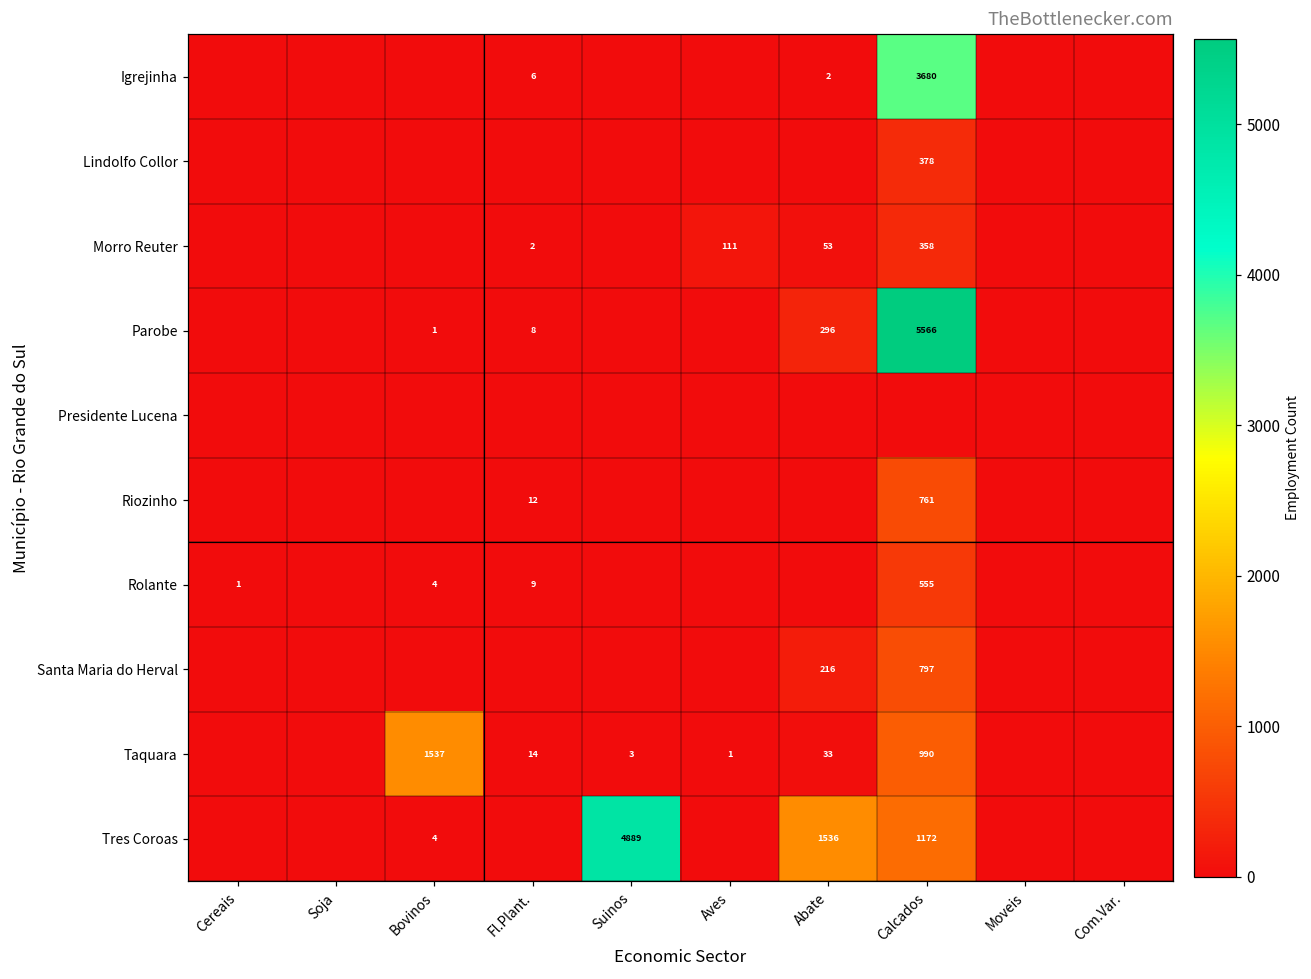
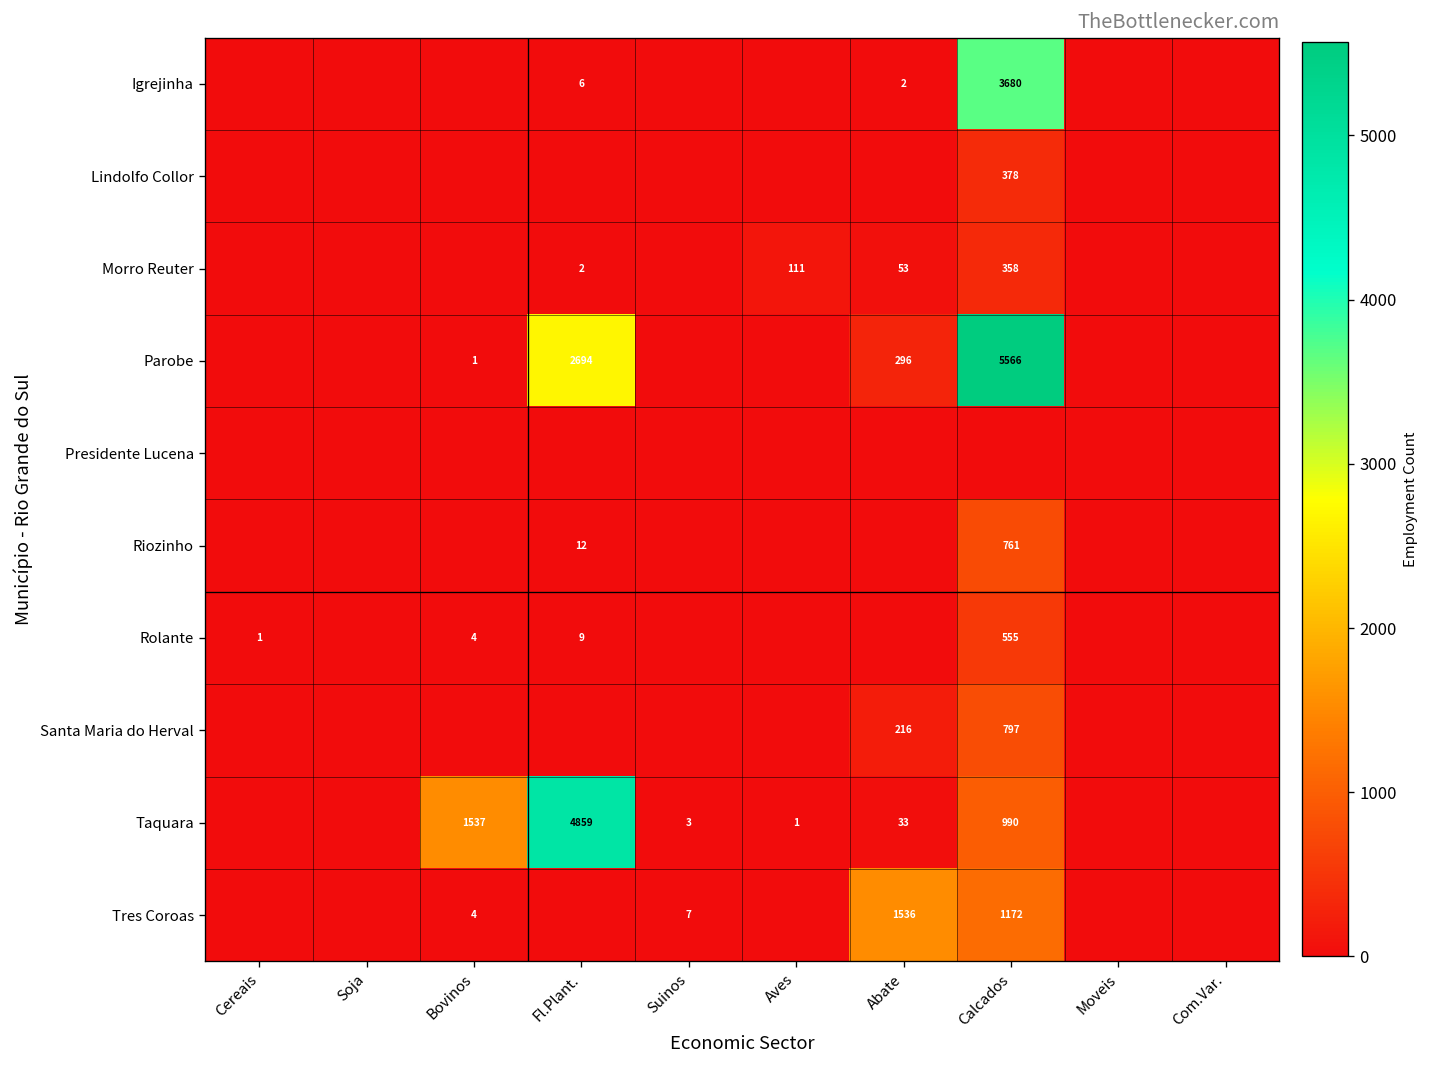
  {
    "Igrejinha": {
      "Fl.Plant.": 6,
      "Abate": 2,
      "Calcados": 3680
    },
    "Lindolfo Collor": {
      "Calcados": 378
    },
    "Morro Reuter": {
      "Fl.Plant.": 2,
      "Aves": 111,
      "Abate": 53,
      "Calcados": 358
    },
    "Parobe": {
      "Bovinos": 1,
-     "Fl.Plant.": 8,
+     "Fl.Plant.": 2694,
      "Abate": 296,
      "Calcados": 5566
    },
    "Riozinho": {
      "Fl.Plant.": 12,
      "Calcados": 761
    },
    "Rolante": {
      "Cereais": 1,
      "Bovinos": 4,
      "Fl.Plant.": 9,
      "Calcados": 555
    },
    "Santa Maria do Herval": {
      "Abate": 216,
      "Calcados": 797
    },
    "Taquara": {
      "Bovinos": 1537,
-     "Fl.Plant.": 14,
+     "Fl.Plant.": 4859,
      "Suinos": 3,
      "Aves": 1,
      "Abate": 33,
      "Calcados": 990
    },
    "Tres Coroas": {
      "Bovinos": 4,
-     "Suinos": 4889,
+     "Suinos": 7,
      "Abate": 1536,
      "Calcados": 1172
    }
  }
